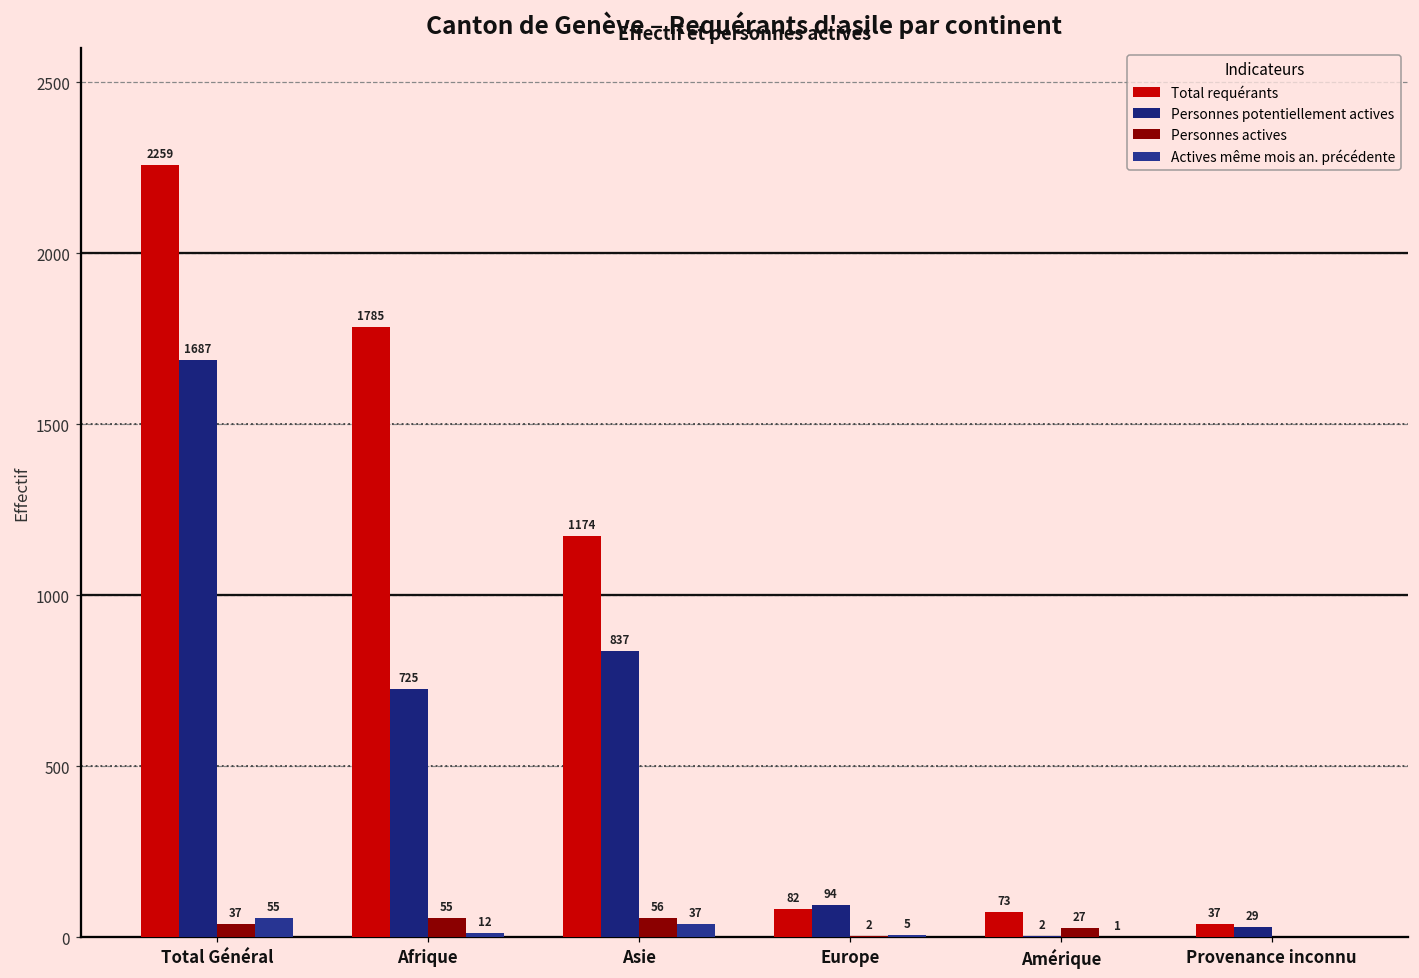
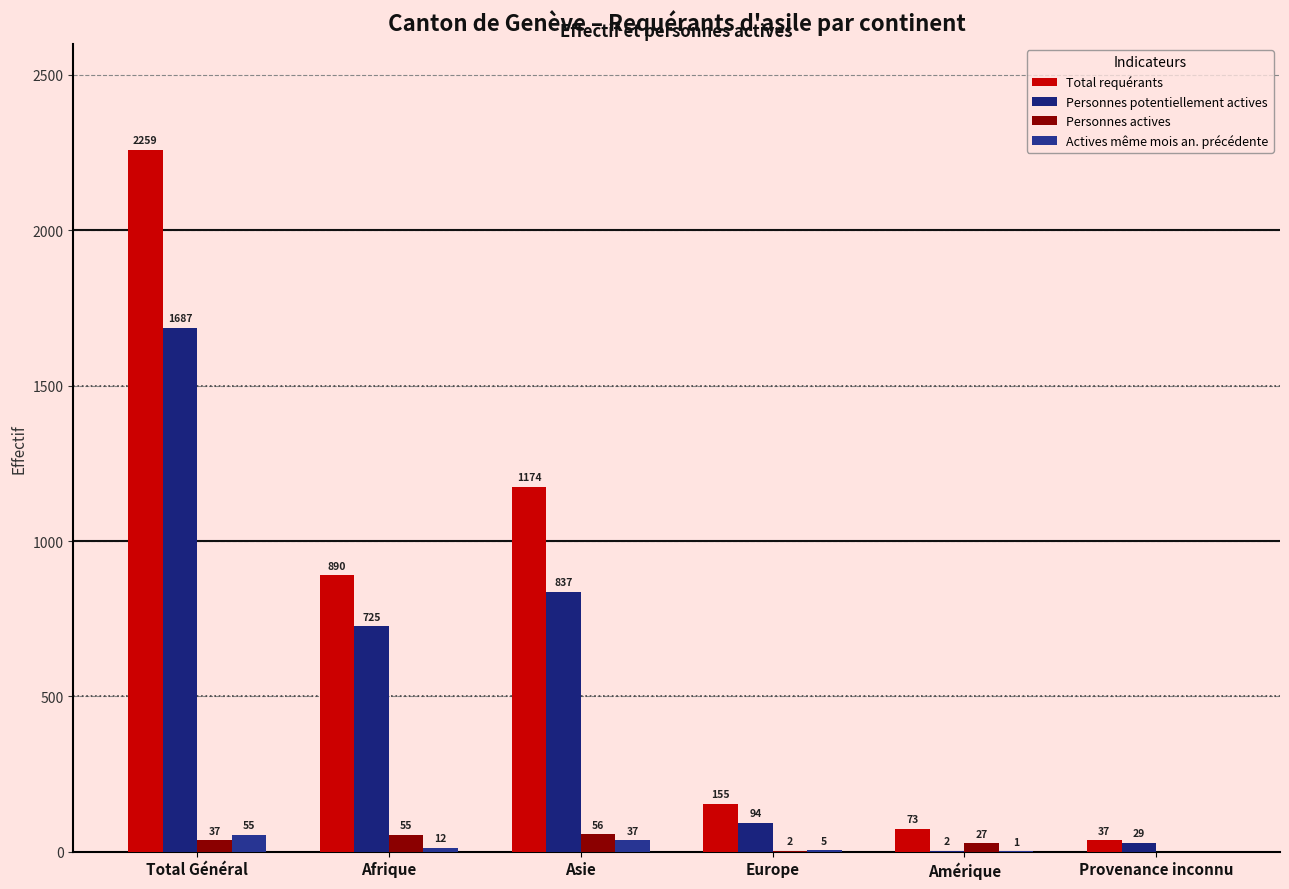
  {
    "Total requérants": {
      "Total Général": 2259,
-     "Afrique": 1785,
+     "Afrique": 890,
      "Asie": 1174,
-     "Europe": 82,
+     "Europe": 155,
      "Amérique": 73,
      "Provenance inconnu": 37
    },
    "Personnes actives": {
      "Total Général": 37,
      "Afrique": 55,
      "Asie": 56,
      "Europe": 2,
      "Amérique": 27
    }
  }
